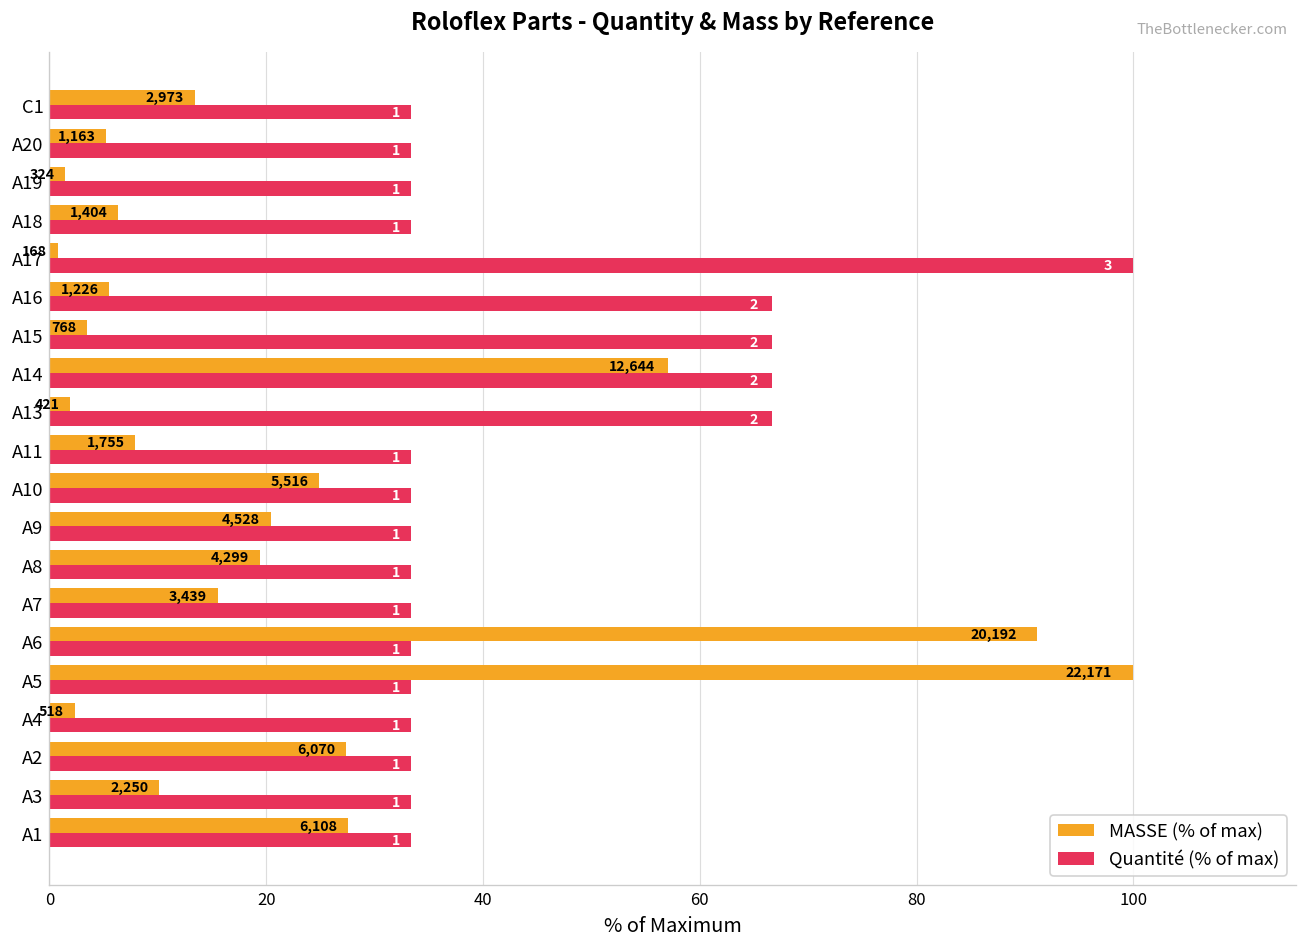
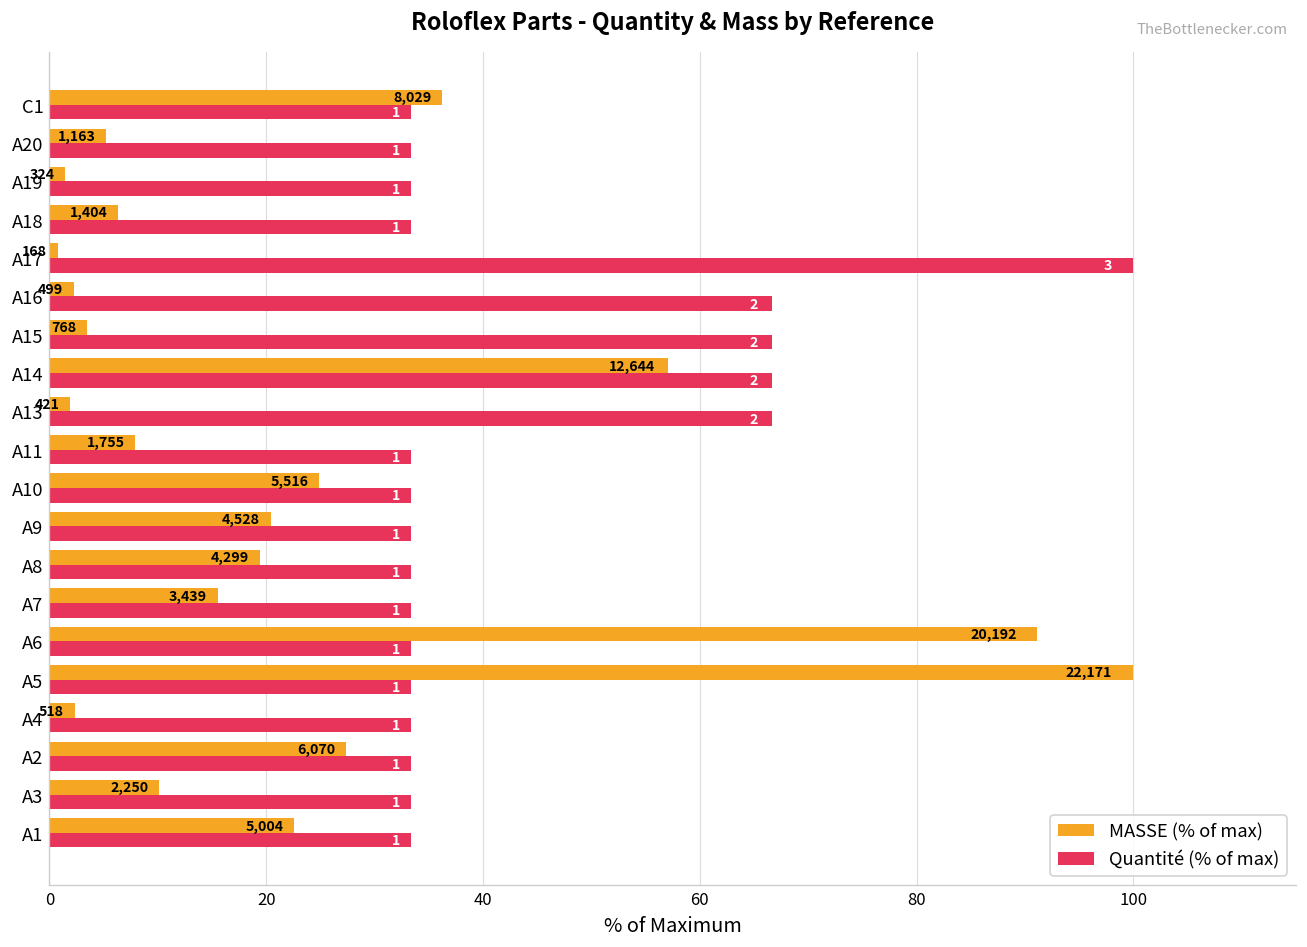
  {
    "MASSE (% of max)": {
-     "C1": "2,973",
-     "A16": "1,226",
-     "A1": "6,108"
+     "C1": "8,029",
+     "A16": "499",
+     "A1": "5,004"
    }
  }
